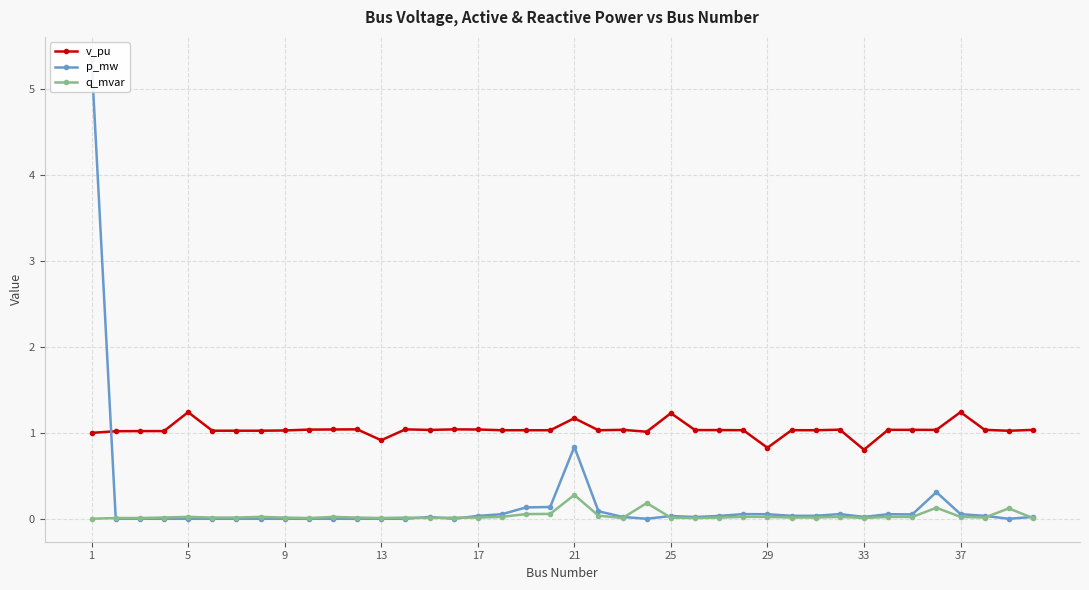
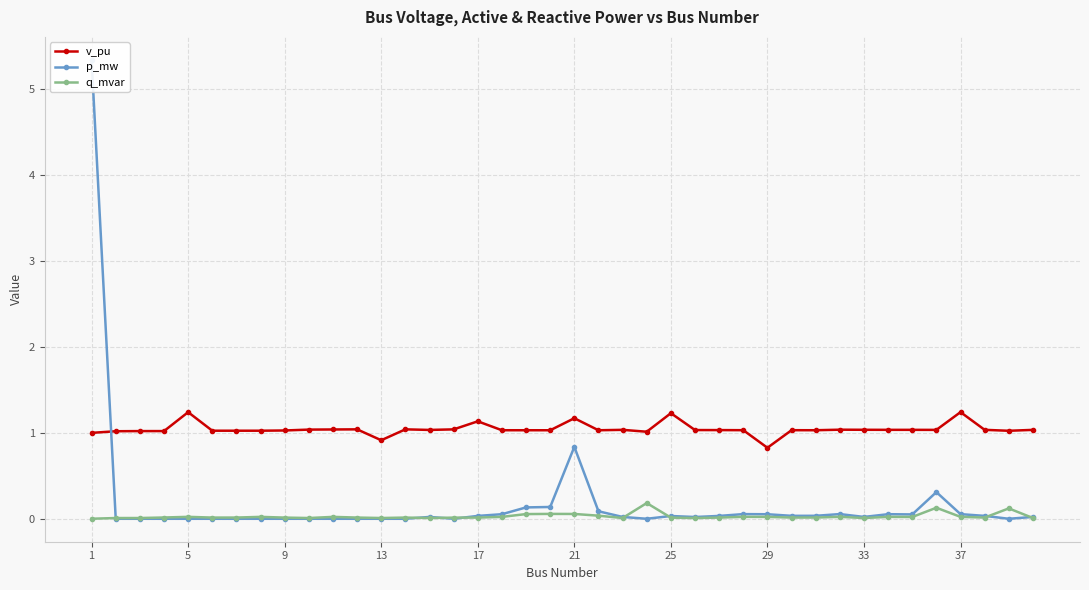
  {
    "v_pu": {
      "1": 1.0,
      "5": 1.2,
      "9": 1.0,
      "13": 0.9,
-     "17": 1.0,
+     "17": 1.1,
      "21": 1.2,
      "25": 1.2,
      "29": 0.8,
-     "33": 0.8,
+     "33": 1.0,
      "37": 1.2
    },
    "p_mw": {
      "21": 0.8,
      "29": 0.1,
      "37": 0.1
    },
    "q_mvar": {
      "1": 0.0,
-     "21": 0.3,
+     "21": 0.1,
      "29": 0.0,
      "37": 0.0
    }
  }
